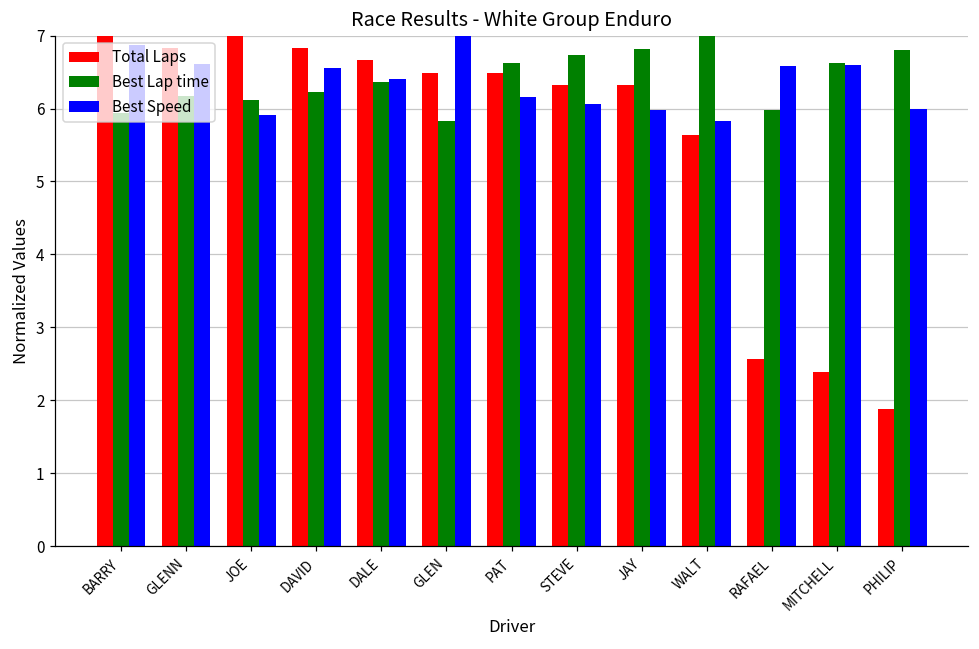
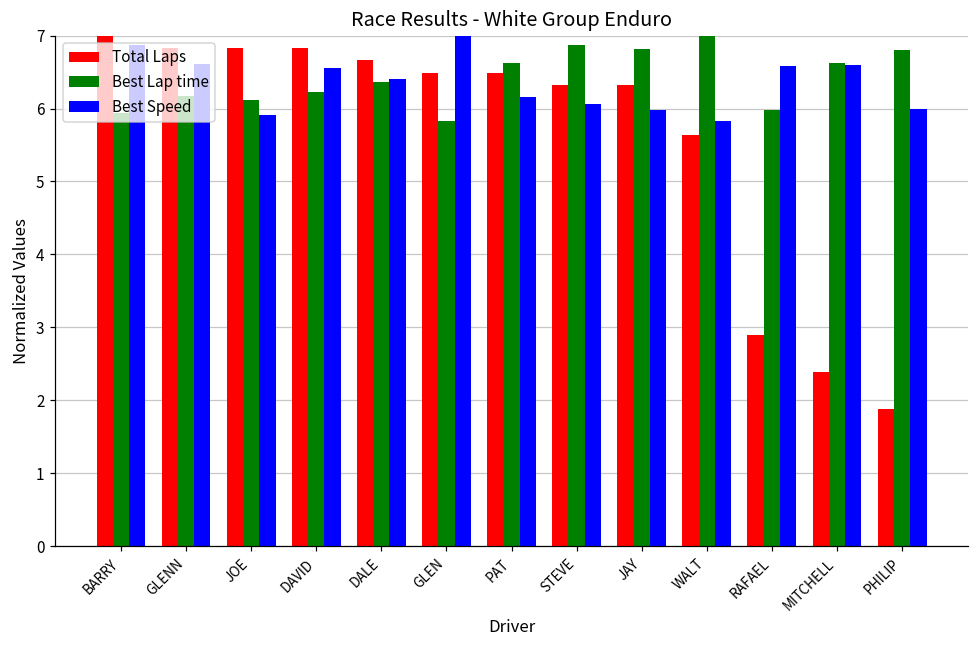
  {
    "Total Laps": {
      "BARRY": 7.0,
-     "JOE": 7.0,
+     "JOE": 6.8,
      "DAVID": 6.8,
      "DALE": 6.7,
      "GLEN": 6.5,
      "PAT": 6.5,
      "STEVE": 6.3,
      "JAY": 6.3,
      "WALT": 5.6,
-     "RAFAEL": 2.6,
+     "RAFAEL": 2.9,
      "MITCHELL": 2.4,
      "PHILIP": 1.9
    },
    "Best Lap time": {
      "JOE": 6.1,
      "DAVID": 6.2,
      "DALE": 6.4,
      "GLEN": 5.8,
      "PAT": 6.6,
-     "STEVE": 6.7,
+     "STEVE": 6.9,
      "JAY": 6.8,
      "WALT": 7.0,
      "RAFAEL": 6.0,
      "MITCHELL": 6.6,
      "PHILIP": 6.8
    },
    "Best Speed": {
      "JOE": 5.9,
      "DAVID": 6.6,
      "DALE": 6.4,
      "GLEN": 7.0,
      "PAT": 6.2,
      "STEVE": 6.1,
      "JAY": 6.0,
      "WALT": 5.8,
      "RAFAEL": 6.6,
      "MITCHELL": 6.6,
      "PHILIP": 6.0
    }
  }
